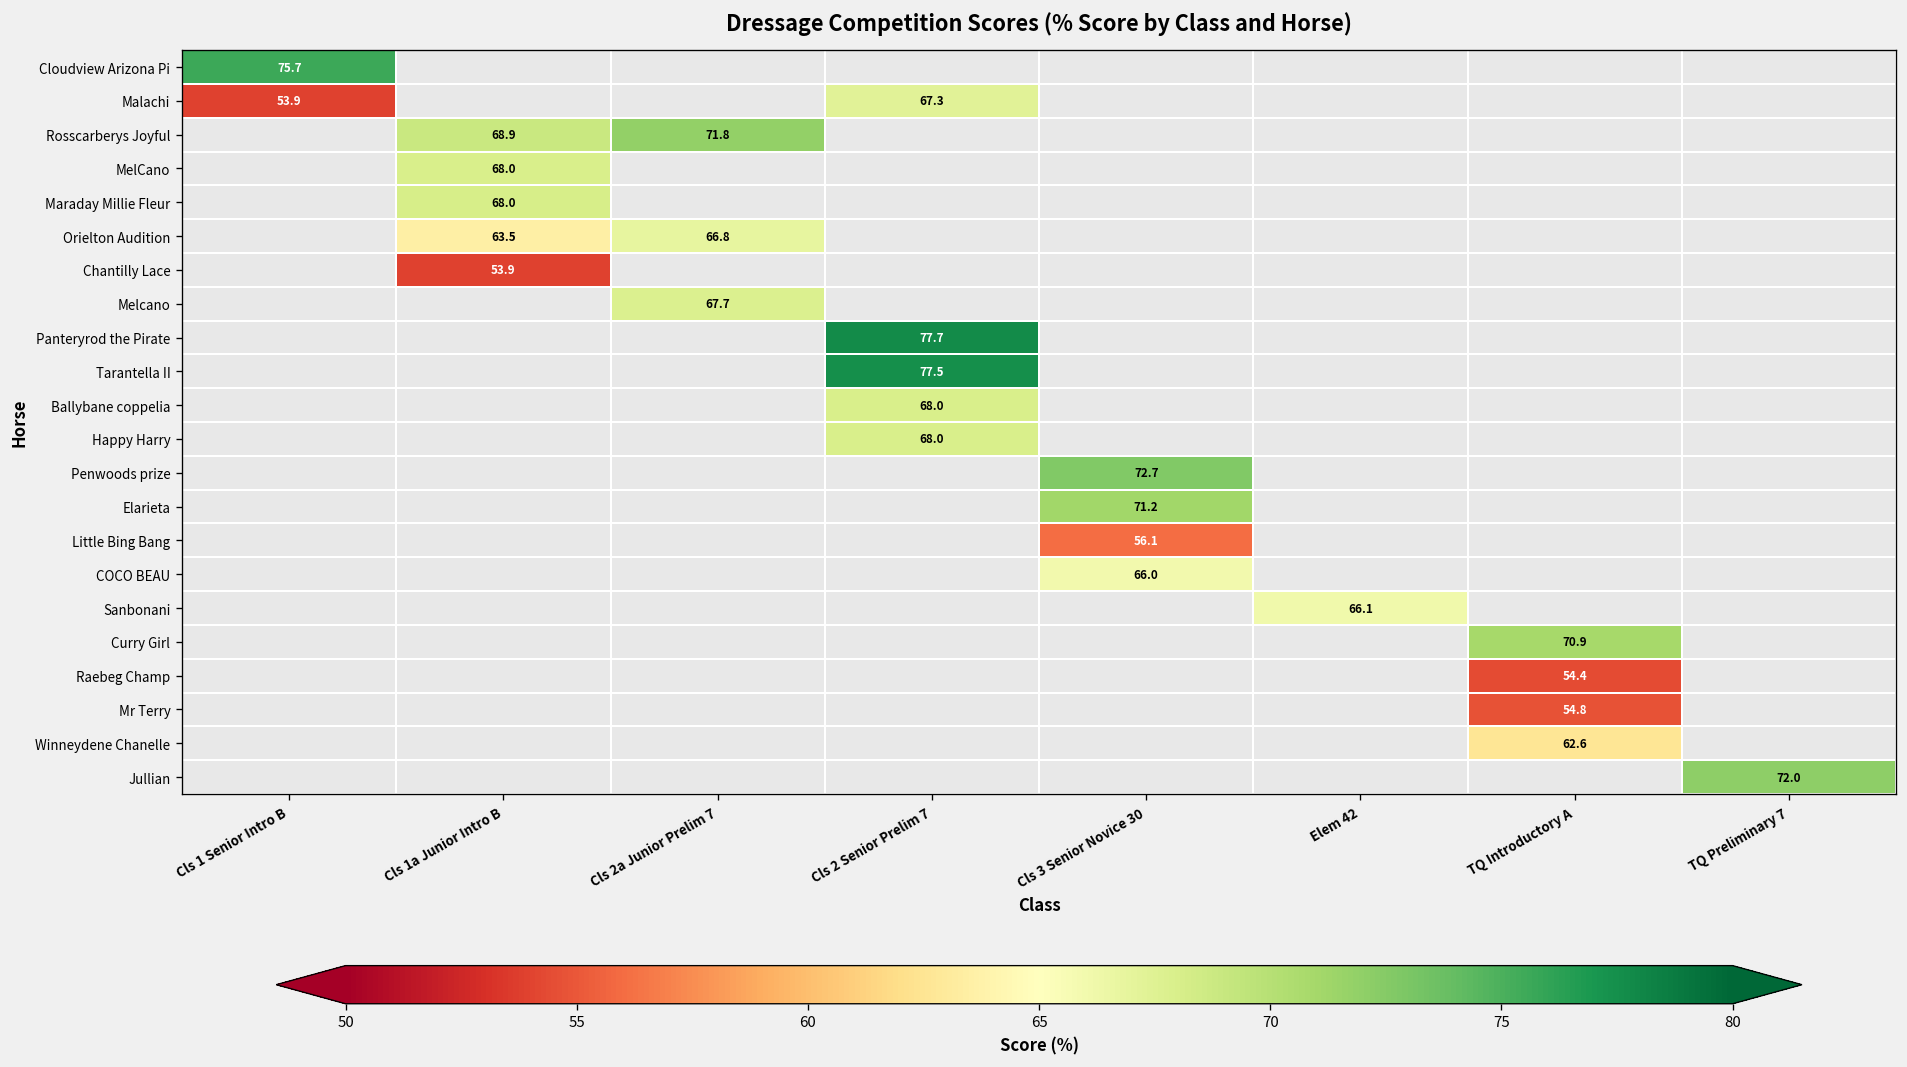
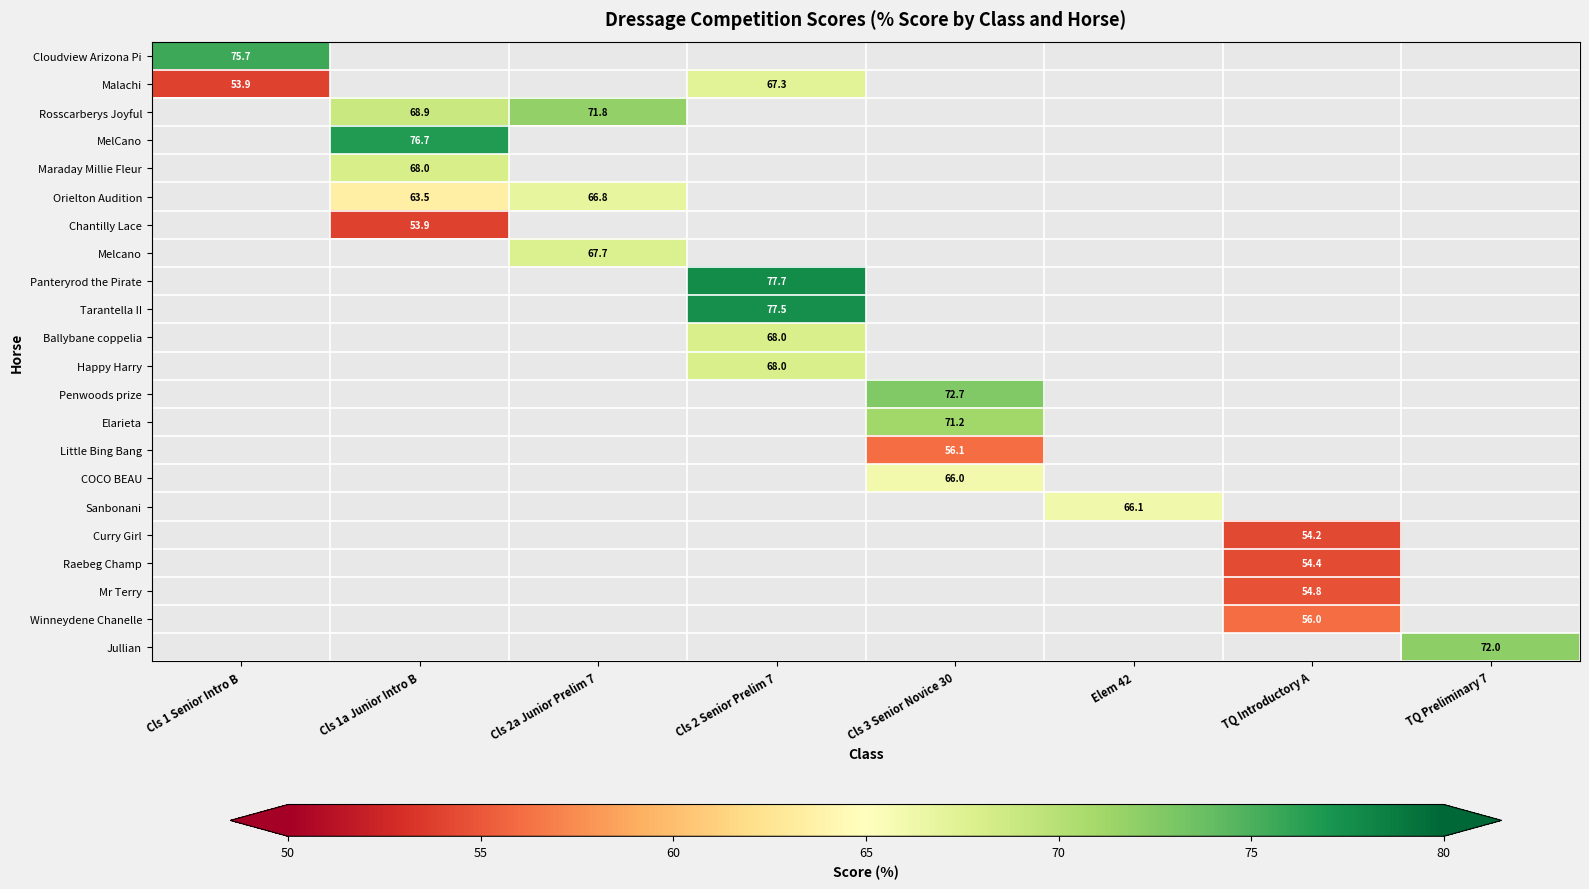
  {
    "Cloudview Arizona Pi": {
      "Cls 1 Senior Intro B": 75.7
    },
    "Malachi": {
      "Cls 1 Senior Intro B": 53.9,
      "Cls 2 Senior Prelim 7": 67.3
    },
    "Rosscarberys Joyful": {
      "Cls 1a Junior Intro B": 68.9,
      "Cls 2a Junior Prelim 7": 71.8
    },
    "MelCano": {
-     "Cls 1a Junior Intro B": 68.0
+     "Cls 1a Junior Intro B": 76.7
    },
    "Maraday Millie Fleur": {
      "Cls 1a Junior Intro B": 68.0
    },
    "Orielton Audition": {
      "Cls 1a Junior Intro B": 63.5,
      "Cls 2a Junior Prelim 7": 66.8
    },
    "Chantilly Lace": {
      "Cls 1a Junior Intro B": 53.9
    },
    "Melcano": {
      "Cls 2a Junior Prelim 7": 67.7
    },
    "Panteryrod the Pirate": {
      "Cls 2 Senior Prelim 7": 77.7
    },
    "Tarantella II": {
      "Cls 2 Senior Prelim 7": 77.5
    },
    "Ballybane coppelia": {
      "Cls 2 Senior Prelim 7": 68.0
    },
    "Happy Harry": {
      "Cls 2 Senior Prelim 7": 68.0
    },
    "Penwoods prize": {
      "Cls 3 Senior Novice 30": 72.7
    },
    "Elarieta": {
      "Cls 3 Senior Novice 30": 71.2
    },
    "Little Bing Bang": {
      "Cls 3 Senior Novice 30": 56.1
    },
    "COCO BEAU": {
      "Cls 3 Senior Novice 30": 66.0
    },
    "Sanbonani": {
      "Elem 42": 66.1
    },
    "Curry Girl": {
-     "TQ Introductory A": 70.9
+     "TQ Introductory A": 54.2
    },
    "Raebeg Champ": {
      "TQ Introductory A": 54.4
    },
    "Mr Terry": {
      "TQ Introductory A": 54.8
    },
    "Winneydene Chanelle": {
-     "TQ Introductory A": 62.6
+     "TQ Introductory A": 56.0
    },
    "Jullian": {
      "TQ Preliminary 7": 72.0
    }
  }
